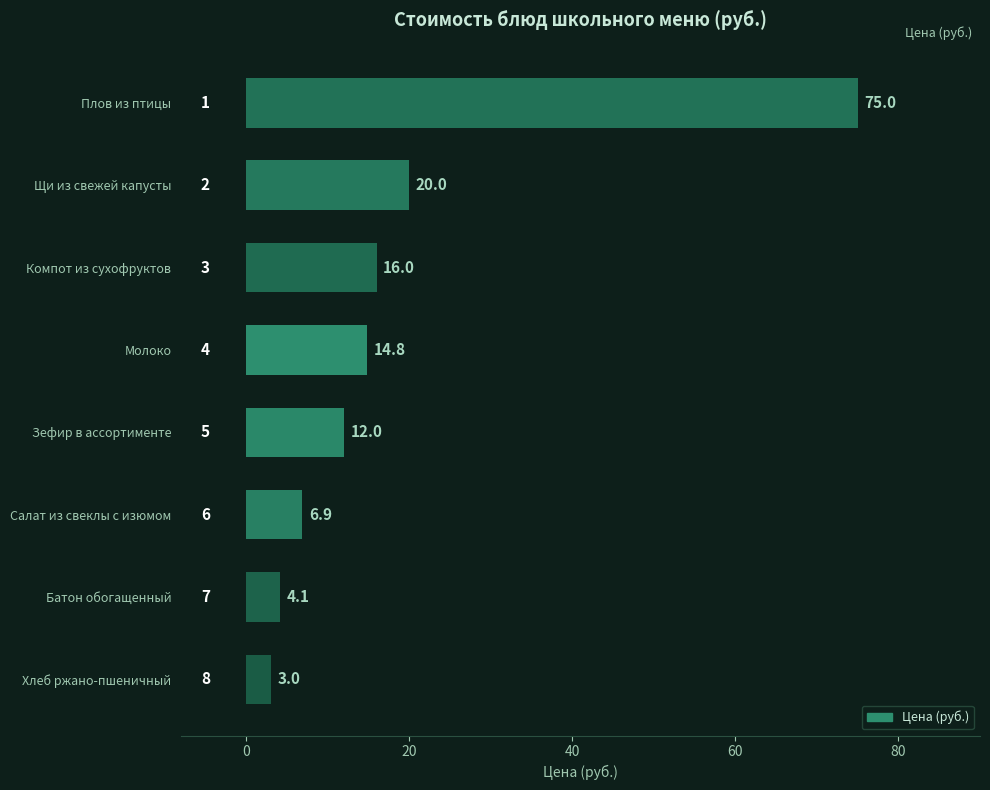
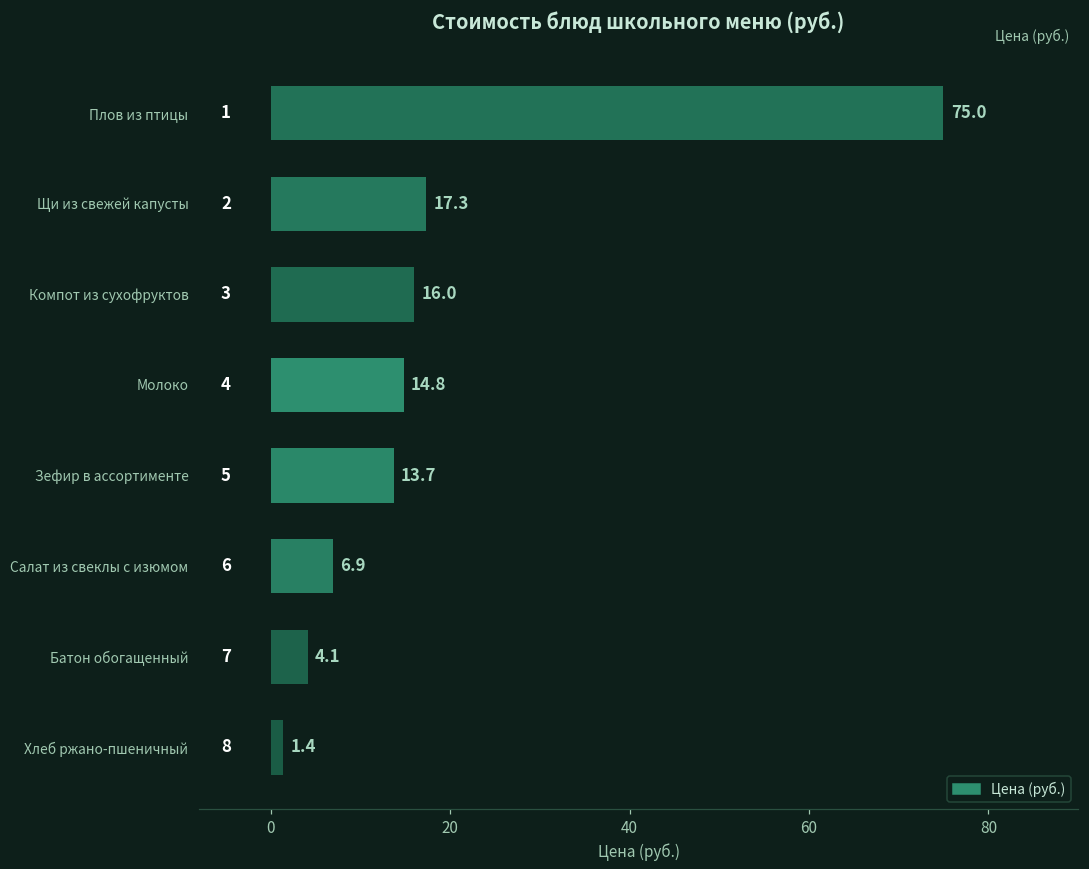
  {
    "Плов из птицы": 75.0,
-   "Щи из свежей капусты": 20.0,
+   "Щи из свежей капусты": 17.3,
    "Компот из сухофруктов": 16.0,
    "Молоко": 14.8,
-   "Зефир в ассортименте": 12.0,
+   "Зефир в ассортименте": 13.7,
    "Салат из свеклы с изюмом": 6.9,
    "Батон обогащенный": 4.1,
-   "Хлеб ржано-пшеничный": 3.0
+   "Хлеб ржано-пшеничный": 1.4
  }
